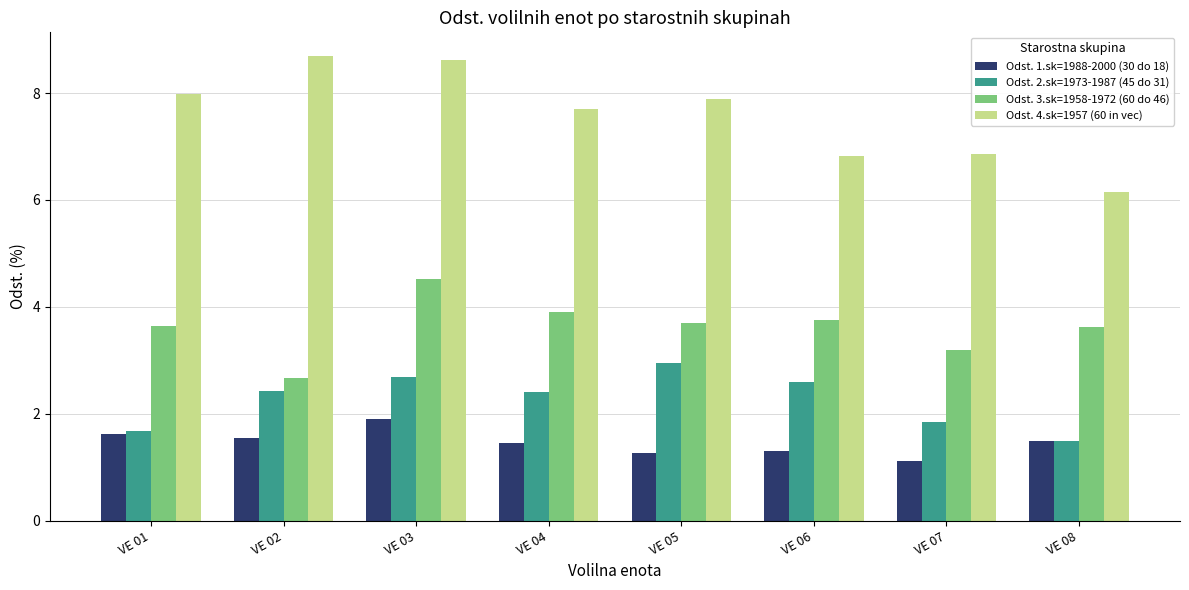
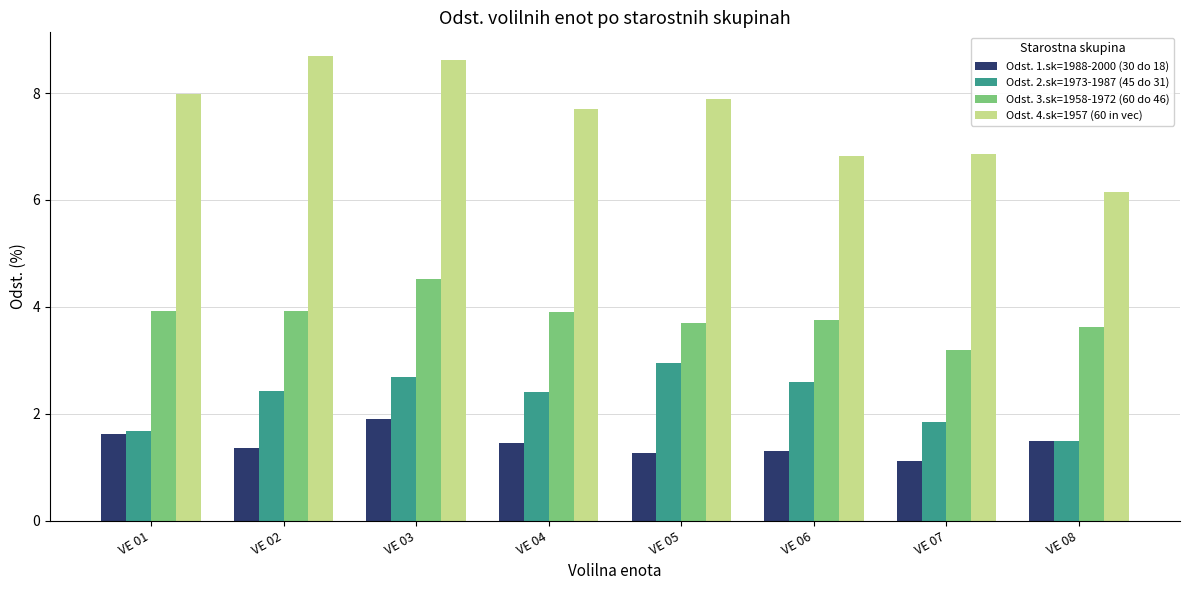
  {
    "Odst. 1.sk=1988-2000 (30 do 18)": {
      "VE 01": 1.6,
-     "VE 02": 1.6,
+     "VE 02": 1.4,
      "VE 03": 1.9,
      "VE 04": 1.5,
      "VE 05": 1.3,
      "VE 06": 1.3,
      "VE 07": 1.1,
      "VE 08": 1.5
    },
    "Odst. 2.sk=1973-1987 (45 do 31)": {
      "VE 01": 1.7,
      "VE 02": 2.4,
      "VE 03": 2.7,
      "VE 04": 2.4,
      "VE 05": 3.0,
      "VE 06": 2.6,
      "VE 07": 1.9,
      "VE 08": 1.5
    },
    "Odst. 3.sk=1958-1972 (60 do 46)": {
-     "VE 01": 3.7,
-     "VE 02": 2.7,
+     "VE 01": 3.9,
+     "VE 02": 3.9,
      "VE 03": 4.5,
      "VE 04": 3.9,
      "VE 05": 3.7,
      "VE 06": 3.8,
      "VE 07": 3.2,
      "VE 08": 3.6
    },
    "Odst. 4.sk=1957 (60 in vec)": {
      "VE 01": 8.0,
      "VE 02": 8.7,
      "VE 03": 8.6,
      "VE 04": 7.7,
      "VE 05": 7.9,
      "VE 06": 6.8,
      "VE 07": 6.9,
      "VE 08": 6.1
    }
  }
